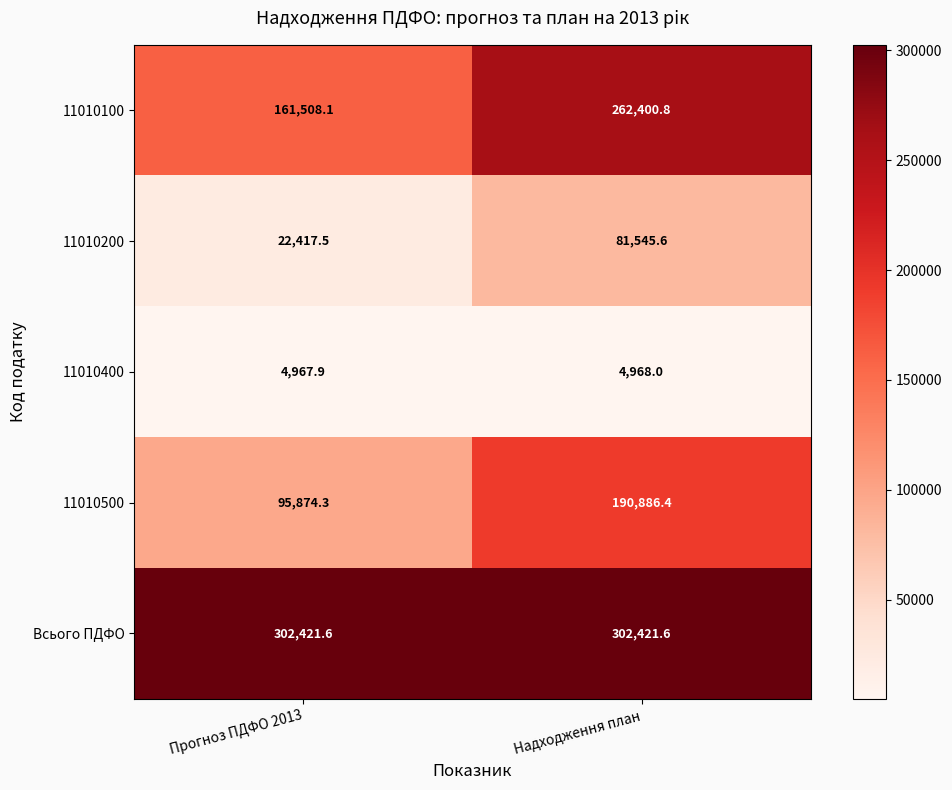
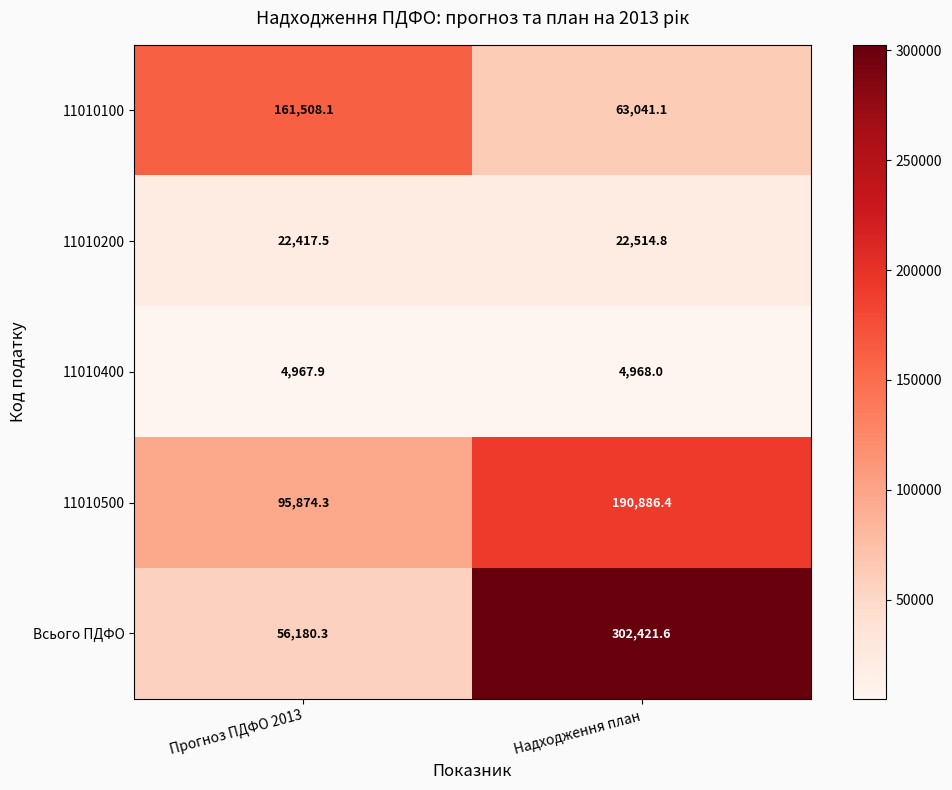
  {
    "11010100": {
      "Прогноз ПДФО 2013": "161,508.1",
-     "Надходження план": "262,400.8"
+     "Надходження план": "63,041.1"
    },
    "11010200": {
      "Прогноз ПДФО 2013": "22,417.5",
-     "Надходження план": "81,545.6"
+     "Надходження план": "22,514.8"
    },
    "11010400": {
      "Прогноз ПДФО 2013": "4,967.9",
      "Надходження план": "4,968.0"
    },
    "11010500": {
      "Прогноз ПДФО 2013": "95,874.3",
      "Надходження план": "190,886.4"
    },
    "Всього ПДФО": {
-     "Прогноз ПДФО 2013": "302,421.6",
+     "Прогноз ПДФО 2013": "56,180.3",
      "Надходження план": "302,421.6"
    }
  }
